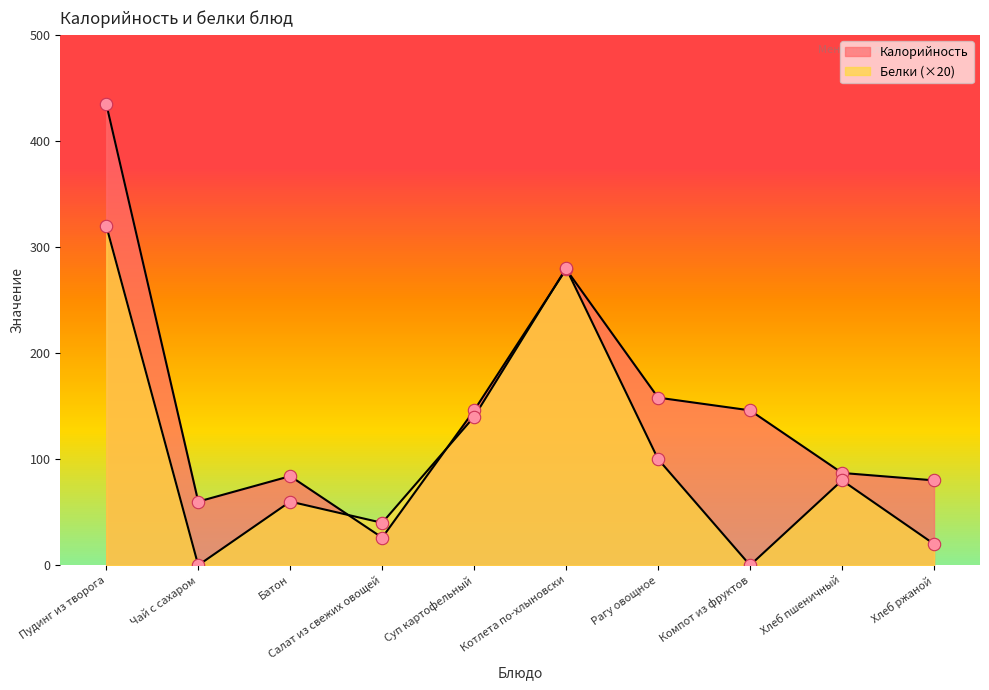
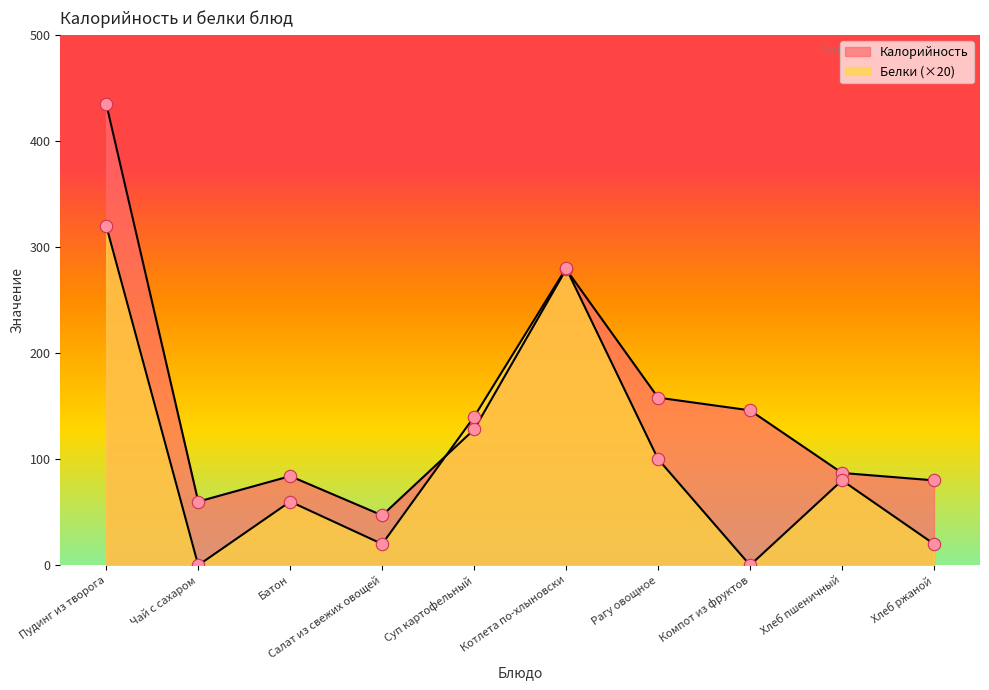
  {
    "Калорийность": {
      "Пудинг из творога": 435,
      "Чай с сахаром": 60,
      "Батон": 84,
-     "Салат из свежих овощей": 26,
-     "Суп картофельный": 146,
+     "Салат из свежих овощей": 47,
+     "Суп картофельный": 128,
      "Рагу овощное": 158,
      "Компот из фруктов": 146,
      "Хлеб пшеничный": 87,
      "Хлеб ржаной": 80
    },
    "Белки (×20)": {
      "Пудинг из творога": 320,
      "Чай с сахаром": 0,
      "Батон": 60,
-     "Салат из свежих овощей": 40,
+     "Салат из свежих овощей": 20,
      "Суп картофельный": 140,
      "Рагу овощное": 100,
      "Компот из фруктов": 0,
      "Хлеб пшеничный": 80,
      "Хлеб ржаной": 20
    }
  }
